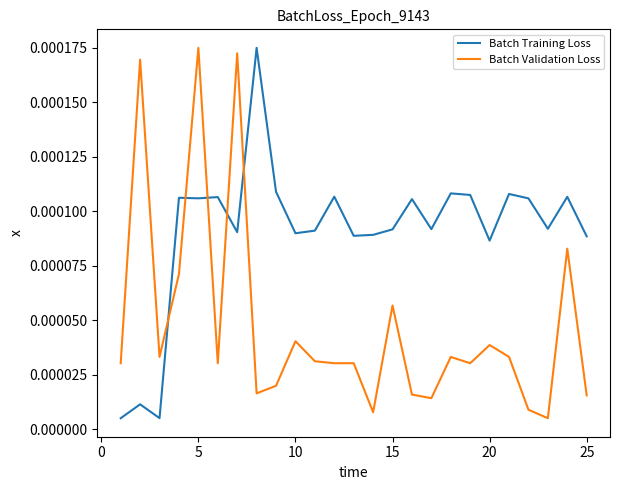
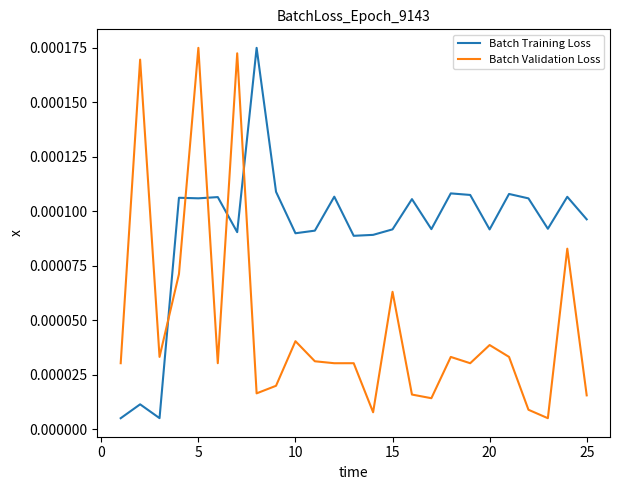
  {
    "Batch Training Loss": {
      "5": 0.000106,
      "10": 0.000090,
      "15": 0.000092,
-     "20": 0.000087,
-     "25": 0.000088
+     "20": 0.000092,
+     "25": 0.000096
    },
    "Batch Validation Loss": {
      "5": 0.000175,
      "10": 0.000040,
-     "15": 0.000057,
+     "15": 0.000063,
      "20": 0.000039,
      "25": 0.000015
    }
  }
